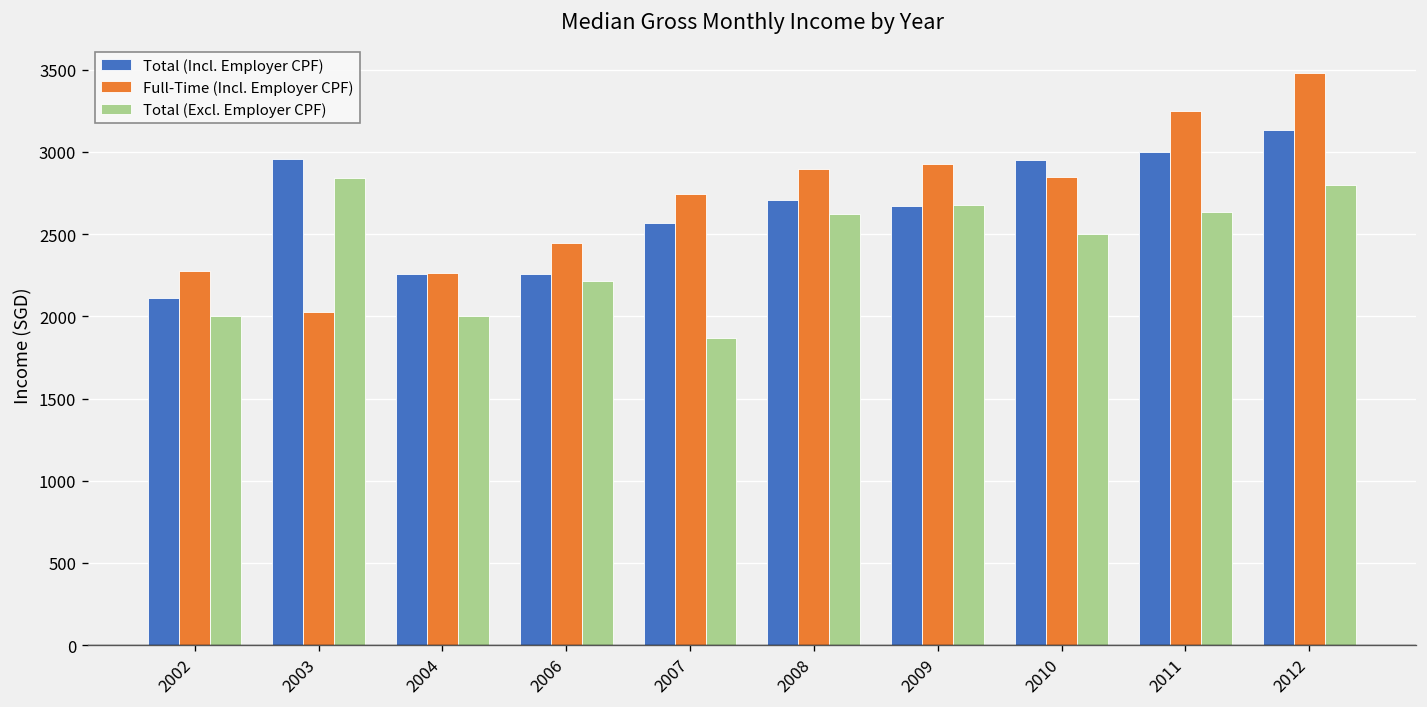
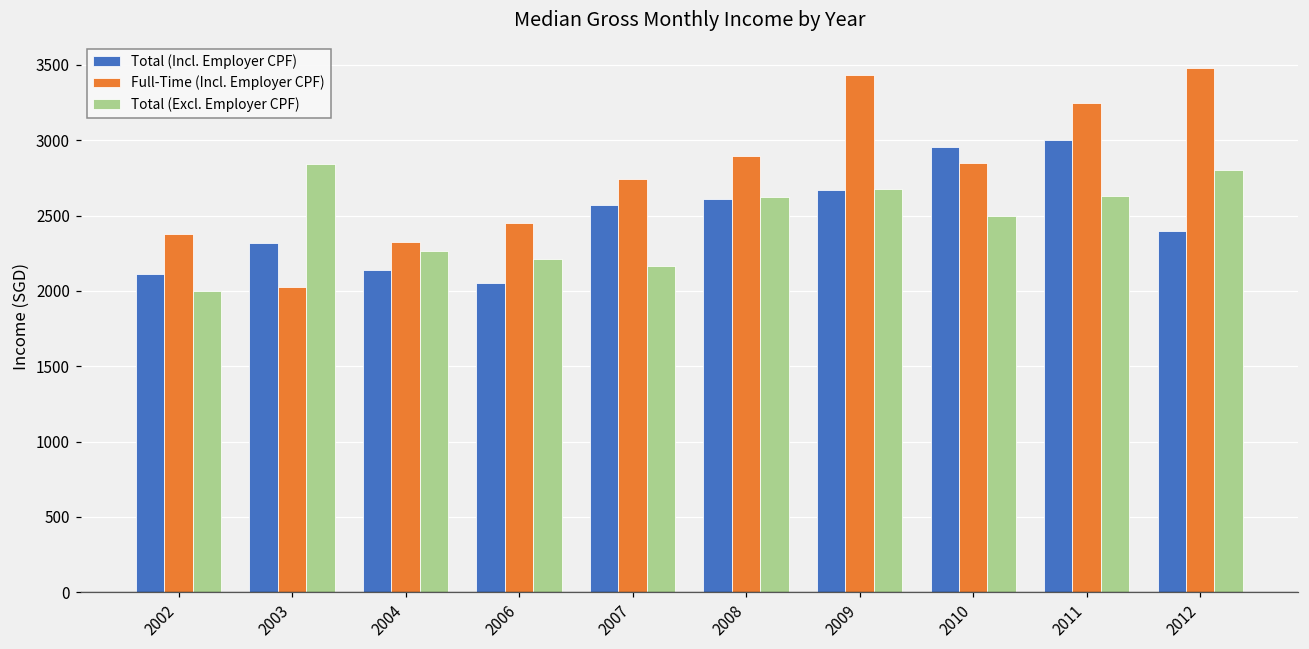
  {
    "Total (Incl. Employer CPF)": {
      "2002": 2110,
-     "2003": 2960,
-     "2004": 2260,
-     "2006": 2260,
+     "2003": 2320,
+     "2004": 2140,
+     "2006": 2050,
      "2007": 2570,
-     "2008": 2710,
+     "2008": 2610,
      "2009": 2670,
      "2010": 2950,
      "2011": 3000,
-     "2012": 3130
+     "2012": 2400
    },
    "Full-Time (Incl. Employer CPF)": {
-     "2002": 2280,
+     "2002": 2380,
      "2003": 2020,
-     "2004": 2260,
+     "2004": 2330,
      "2006": 2450,
      "2007": 2740,
      "2008": 2900,
-     "2009": 2930,
+     "2009": 3430,
      "2010": 2850,
      "2011": 3250,
      "2012": 3480
    },
    "Total (Excl. Employer CPF)": {
      "2002": 2000,
      "2003": 2840,
-     "2004": 2000,
+     "2004": 2260,
      "2006": 2220,
-     "2007": 1870,
+     "2007": 2170,
      "2008": 2620,
      "2009": 2680,
      "2010": 2500,
      "2011": 2630,
      "2012": 2800
    }
  }
